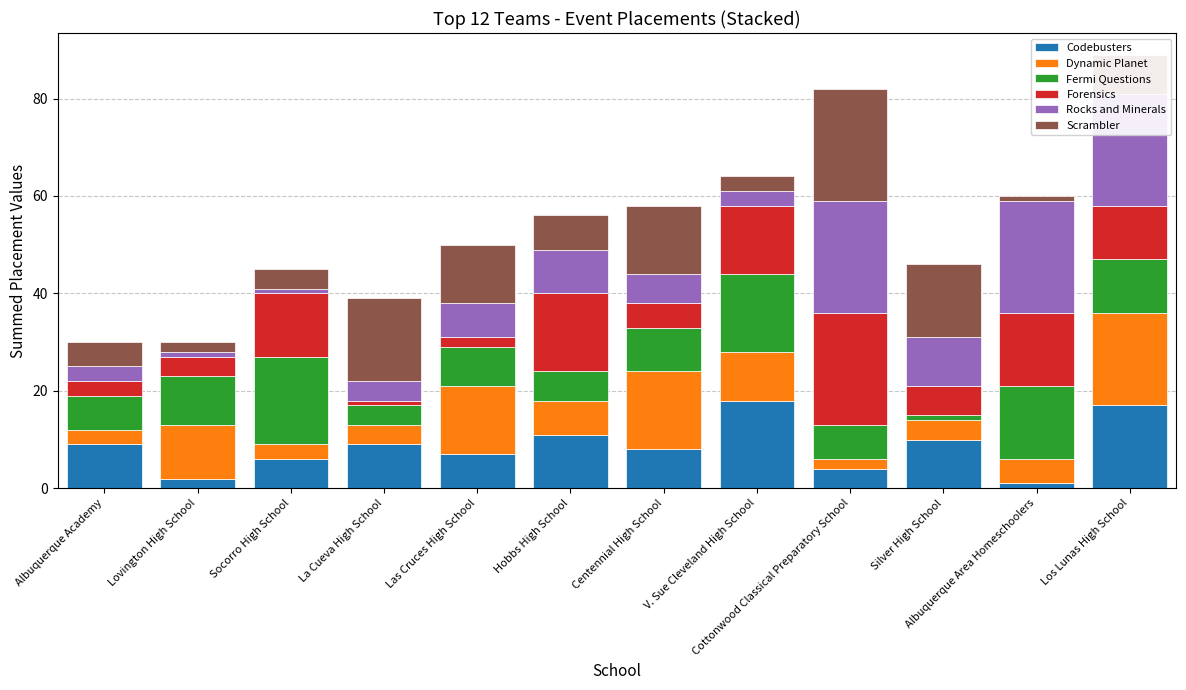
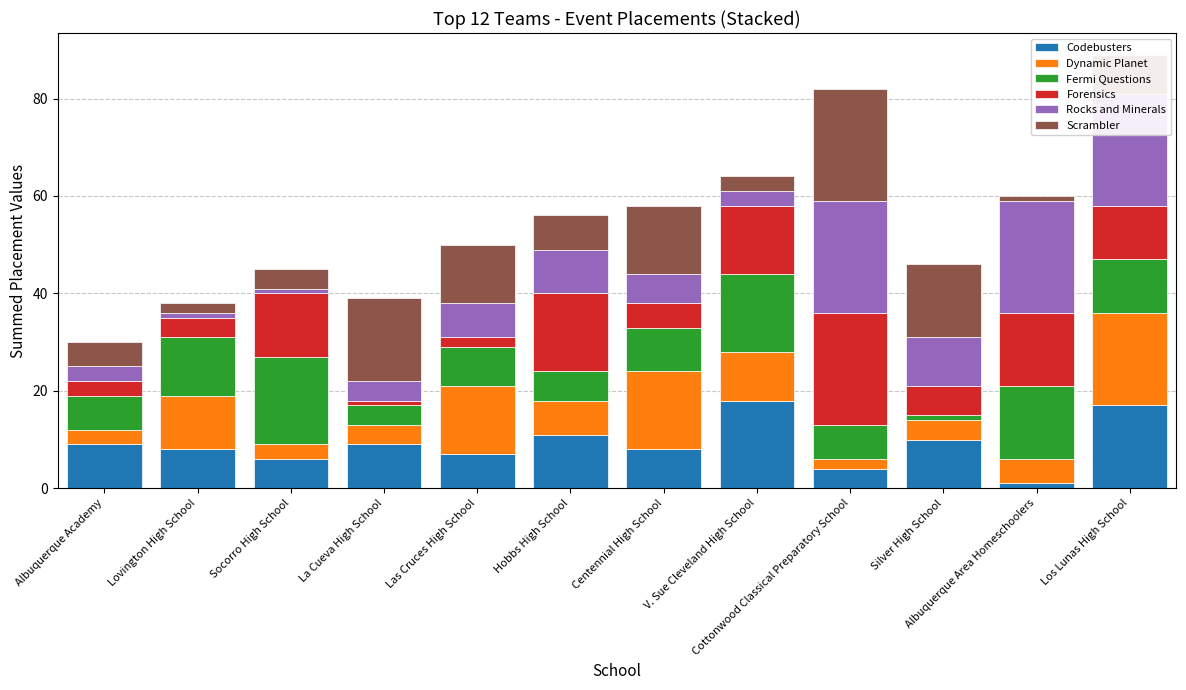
  {
    "Codebusters": {
      "Albuquerque Academy": 9,
-     "Lovington High School": 2,
+     "Lovington High School": 8,
      "Socorro High School": 6,
      "La Cueva High School": 9,
      "Las Cruces High School": 7,
      "Hobbs High School": 11,
      "Centennial High School": 8,
      "V. Sue Cleveland High School": 18,
      "Cottonwood Classical Preparatory School": 4,
      "Silver High School": 10,
      "Albuquerque Area Homeschoolers": 1,
      "Los Lunas High School": 17
    },
    "Dynamic Planet": {
      "Albuquerque Academy": 3,
      "Lovington High School": 11,
      "Socorro High School": 3,
      "La Cueva High School": 4,
      "Las Cruces High School": 14,
      "Hobbs High School": 7,
      "Centennial High School": 16,
      "V. Sue Cleveland High School": 10,
      "Cottonwood Classical Preparatory School": 2,
      "Silver High School": 4,
      "Albuquerque Area Homeschoolers": 5,
      "Los Lunas High School": 19
    },
    "Fermi Questions": {
      "Albuquerque Academy": 7,
-     "Lovington High School": 10,
+     "Lovington High School": 12,
      "Socorro High School": 18,
      "La Cueva High School": 4,
      "Las Cruces High School": 8,
      "Hobbs High School": 6,
      "Centennial High School": 9,
      "V. Sue Cleveland High School": 16,
      "Cottonwood Classical Preparatory School": 7,
      "Silver High School": 1,
      "Albuquerque Area Homeschoolers": 15,
      "Los Lunas High School": 11
    },
    "Forensics": {
      "Albuquerque Academy": 3,
      "Lovington High School": 4,
      "Socorro High School": 13,
      "La Cueva High School": 1,
      "Las Cruces High School": 2,
      "Hobbs High School": 16,
      "Centennial High School": 5,
      "V. Sue Cleveland High School": 14,
      "Cottonwood Classical Preparatory School": 23,
      "Silver High School": 6,
      "Albuquerque Area Homeschoolers": 15,
      "Los Lunas High School": 11
    },
    "Rocks and Minerals": {
      "Albuquerque Academy": 3,
      "Lovington High School": 1,
      "Socorro High School": 1,
      "La Cueva High School": 4,
      "Las Cruces High School": 7,
      "Hobbs High School": 9,
      "Centennial High School": 6,
      "V. Sue Cleveland High School": 3,
      "Cottonwood Classical Preparatory School": 23,
      "Silver High School": 10,
      "Albuquerque Area Homeschoolers": 23
    },
    "Scrambler": {
      "Albuquerque Academy": 5,
      "Lovington High School": 2,
      "Socorro High School": 4,
      "La Cueva High School": 17,
      "Las Cruces High School": 12,
      "Hobbs High School": 7,
      "Centennial High School": 14,
      "V. Sue Cleveland High School": 3,
      "Cottonwood Classical Preparatory School": 23,
      "Silver High School": 15,
      "Albuquerque Area Homeschoolers": 1
    }
  }
